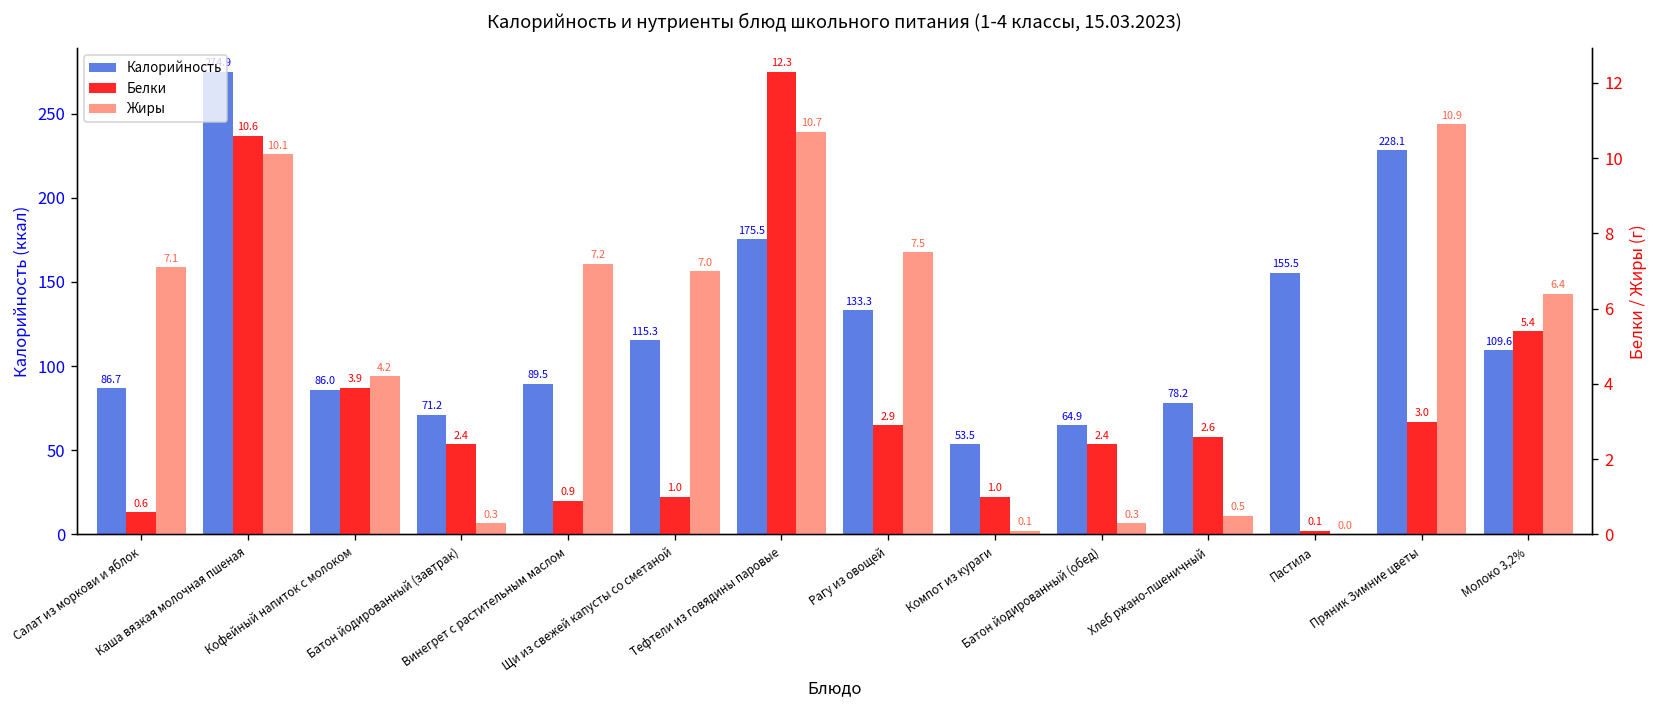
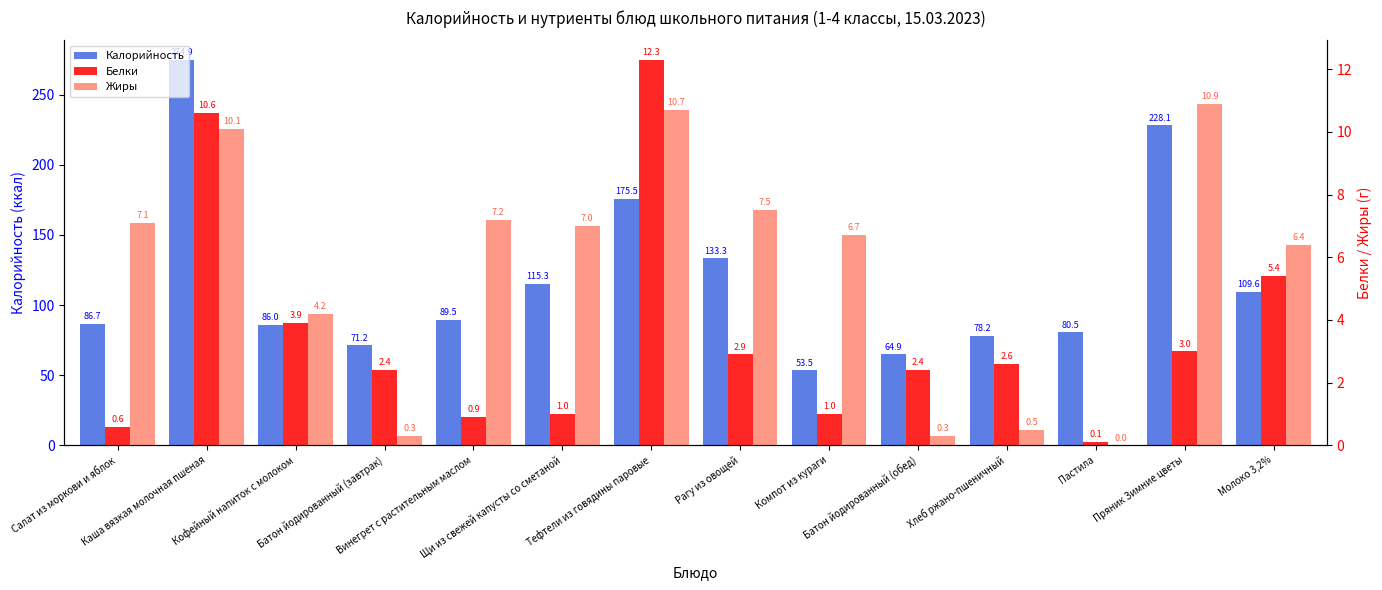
  {
    "Калорийность": {
      "Салат из моркови и яблок": 86.7,
      "Кофейный напиток с молоком": 86.0,
      "Батон йодированный (завтрак)": 71.2,
      "Винегрет с растительным маслом": 89.5,
      "Щи из свежей капусты со сметаной": 115.3,
      "Тефтели из говядины паровые": 175.5,
      "Рагу из овощей": 133.3,
      "Компот из кураги": 53.5,
      "Батон йодированный (обед)": 64.9,
      "Хлеб ржано-пшеничный": 78.2,
-     "Пастила": 155.5,
+     "Пастила": 80.5,
      "Пряник Зимние цветы": 228.1,
      "Молоко 3,2%": 109.6
    },
    "Белки": {
      "Салат из моркови и яблок": 0.6,
      "Каша вязкая молочная пшеная": 10.6,
      "Кофейный напиток с молоком": 3.9,
      "Батон йодированный (завтрак)": 2.4,
      "Винегрет с растительным маслом": 0.9,
      "Щи из свежей капусты со сметаной": 1.0,
      "Тефтели из говядины паровые": 12.3,
      "Рагу из овощей": 2.9,
      "Компот из кураги": 1.0,
      "Батон йодированный (обед)": 2.4,
      "Хлеб ржано-пшеничный": 2.6,
      "Пастила": 0.1,
      "Пряник Зимние цветы": 3.0,
      "Молоко 3,2%": 5.4
    },
    "Жиры": {
      "Салат из моркови и яблок": 7.1,
      "Каша вязкая молочная пшеная": 10.1,
      "Кофейный напиток с молоком": 4.2,
      "Батон йодированный (завтрак)": 0.3,
      "Винегрет с растительным маслом": 7.2,
      "Щи из свежей капусты со сметаной": 7.0,
      "Тефтели из говядины паровые": 10.7,
      "Рагу из овощей": 7.5,
-     "Компот из кураги": 0.1,
+     "Компот из кураги": 6.7,
      "Батон йодированный (обед)": 0.3,
      "Хлеб ржано-пшеничный": 0.5,
      "Пастила": 0.0,
      "Пряник Зимние цветы": 10.9,
      "Молоко 3,2%": 6.4
    }
  }
